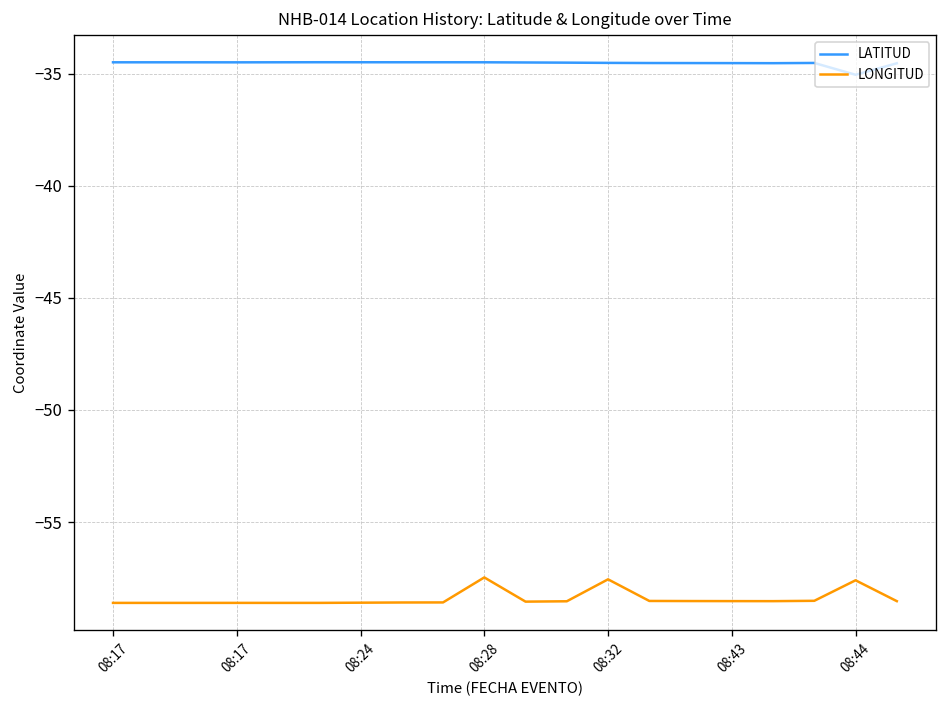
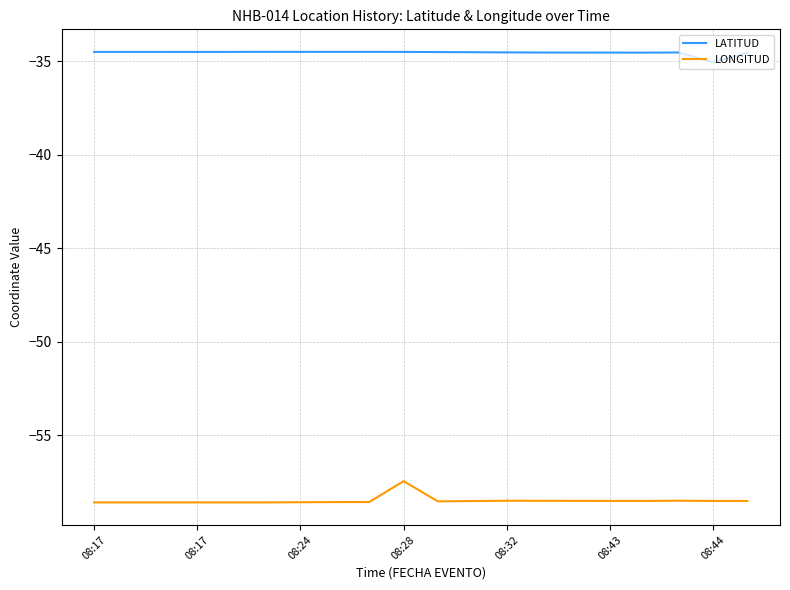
  {
    "LATITUD": {
      "08:28": -34.5,
      "08:32": -34.5
    },
    "LONGITUD": {
      "08:28": -57.5,
-     "08:32": -57.6,
-     "08:44": -57.6
+     "08:32": -58.5,
+     "08:44": -58.5
    }
  }
